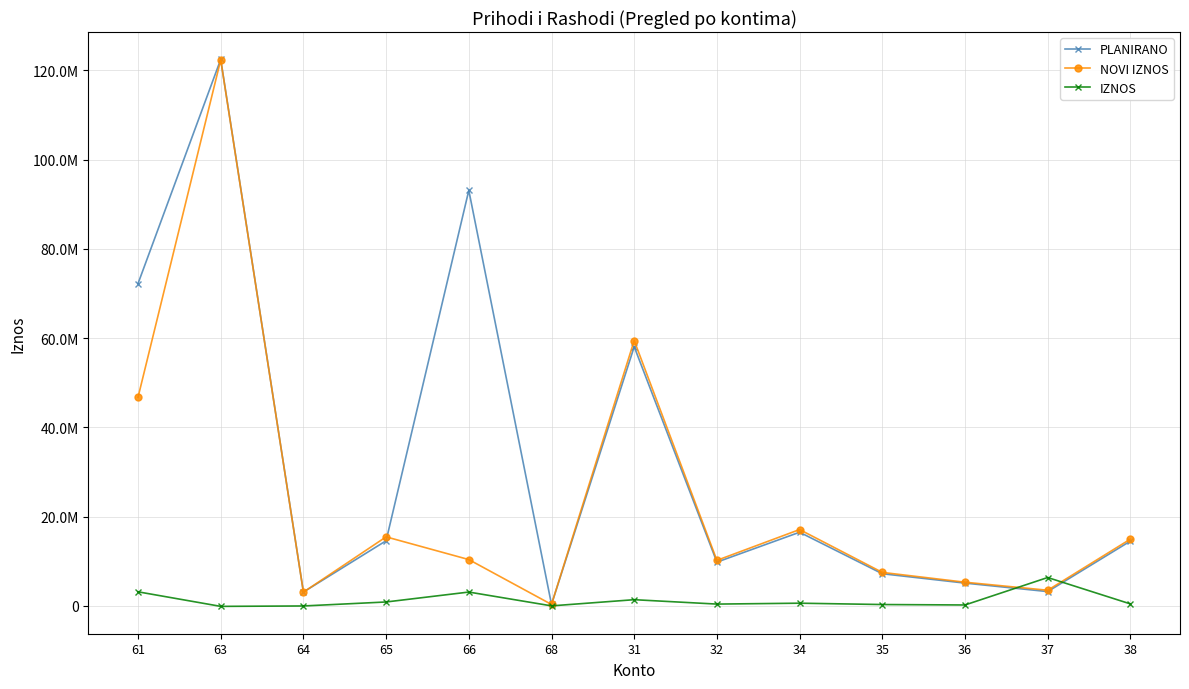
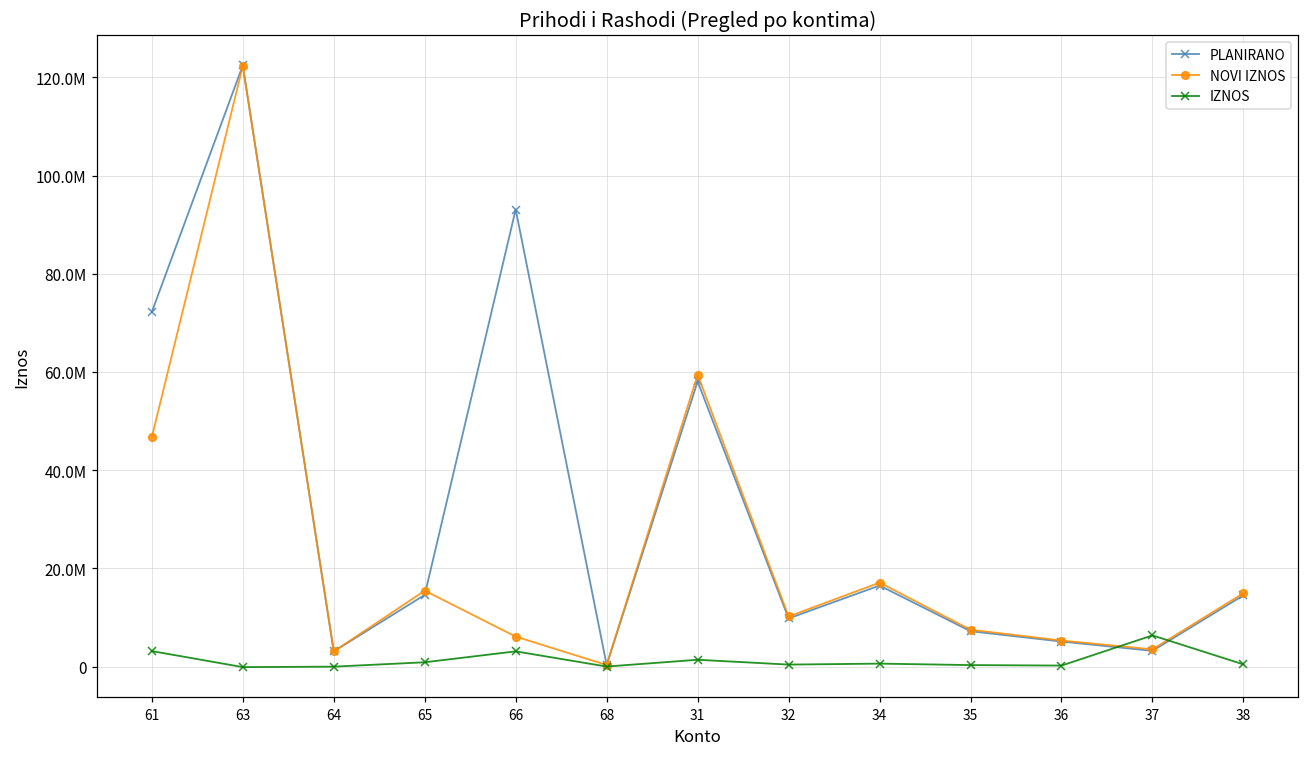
  {
    "PLANIRANO": {
      "61": 72000000,
      "65": 15000000,
      "66": 93000000,
      "31": 58000000,
      "34": 17000000
    },
    "NOVI IZNOS": {
      "61": 47000000,
      "65": 15000000,
-     "66": 10000000,
+     "66": 6000000,
      "31": 59000000,
      "34": 17000000
    },
    "IZNOS": {
      "61": 3000000,
      "63": 0,
      "64": 0,
      "65": 1000000,
      "66": 3000000,
      "31": 1000000,
      "32": 0,
      "34": 1000000,
      "35": 0,
      "36": 0,
      "37": 6000000,
      "38": 0
    }
  }
